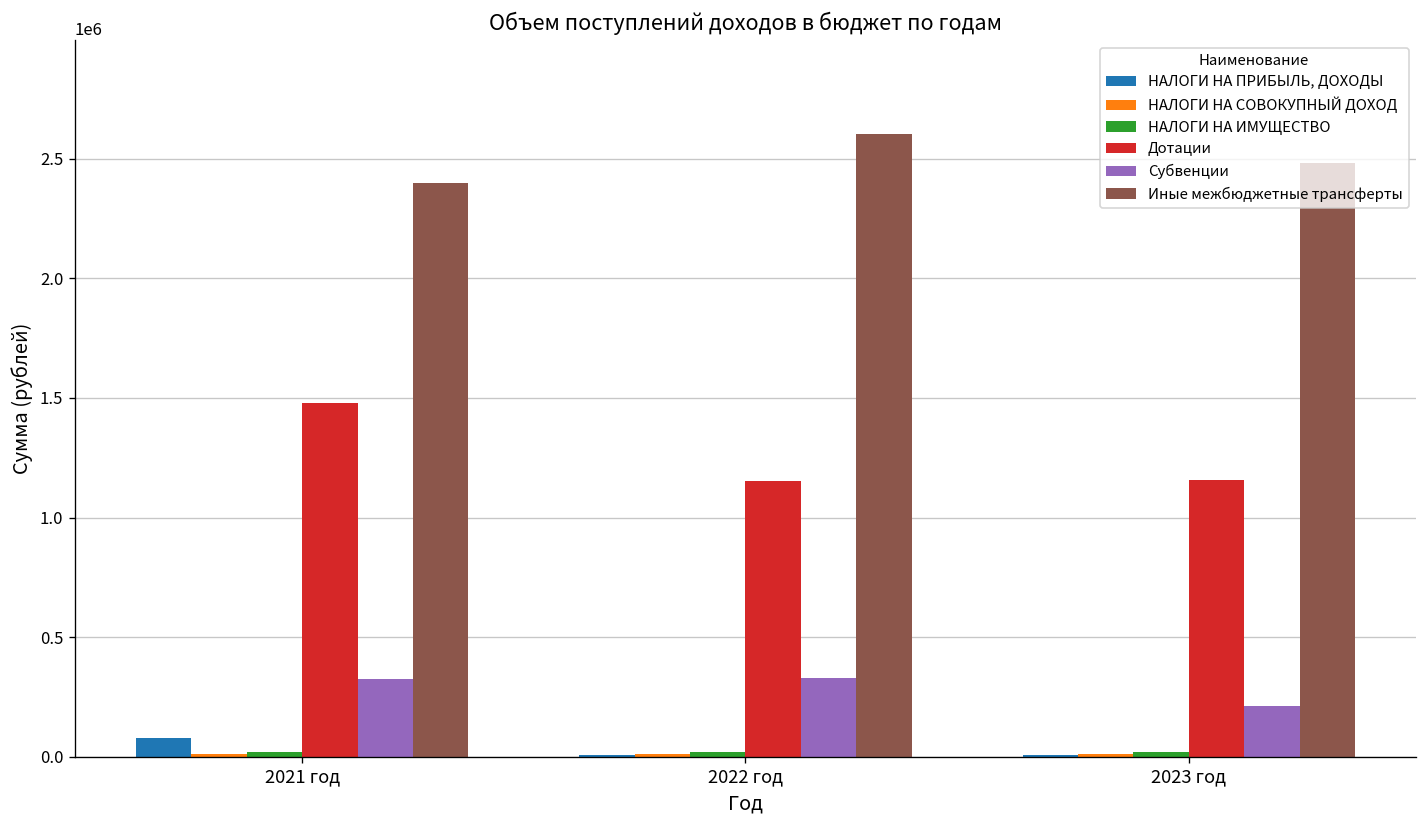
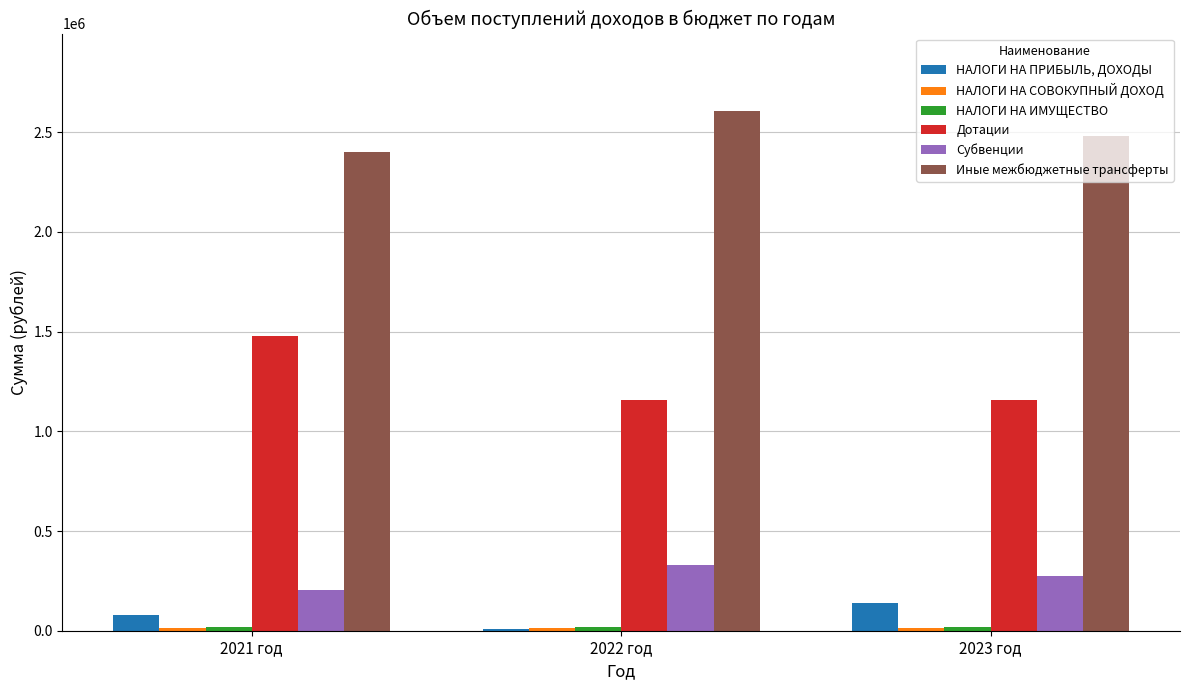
  {
    "НАЛОГИ НА ПРИБЫЛЬ, ДОХОДЫ": {
      "2021 год": 80000,
-     "2023 год": 10000
+     "2023 год": 140000
    },
    "НАЛОГИ НА СОВОКУПНЫЙ ДОХОД": {
      "2021 год": 10000,
      "2022 год": 10000,
      "2023 год": 10000
    },
    "НАЛОГИ НА ИМУЩЕСТВО": {
      "2021 год": 20000,
      "2022 год": 20000,
      "2023 год": 20000
    },
    "Дотации": {
      "2021 год": 1480000,
      "2022 год": 1150000,
      "2023 год": 1160000
    },
    "Субвенции": {
-     "2021 год": 320000,
+     "2021 год": 200000,
      "2022 год": 330000,
-     "2023 год": 210000
+     "2023 год": 280000
    },
    "Иные межбюджетные трансферты": {
      "2021 год": 2400000,
      "2022 год": 2600000
    }
  }
